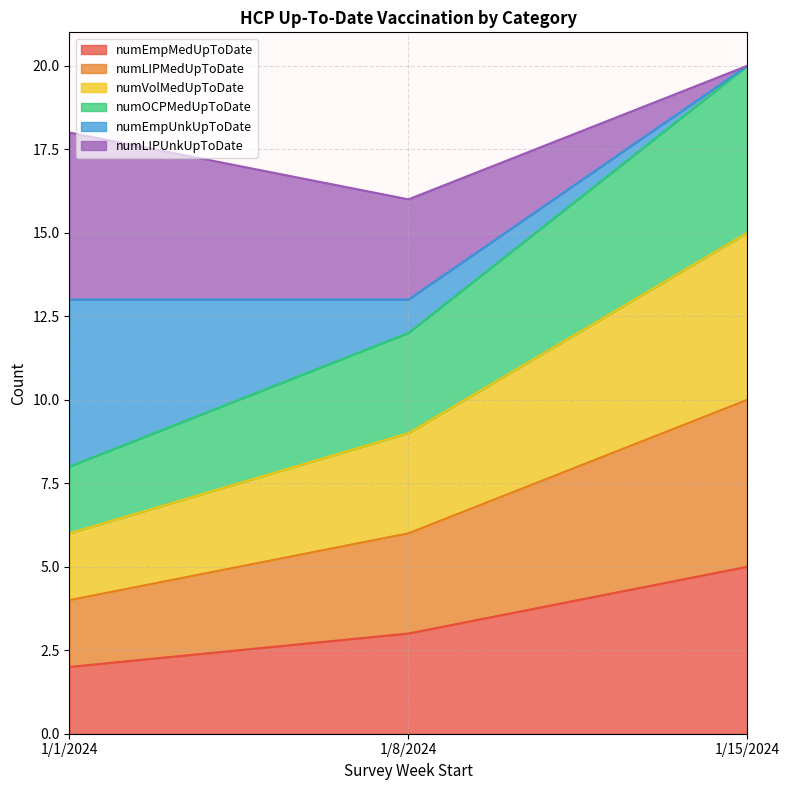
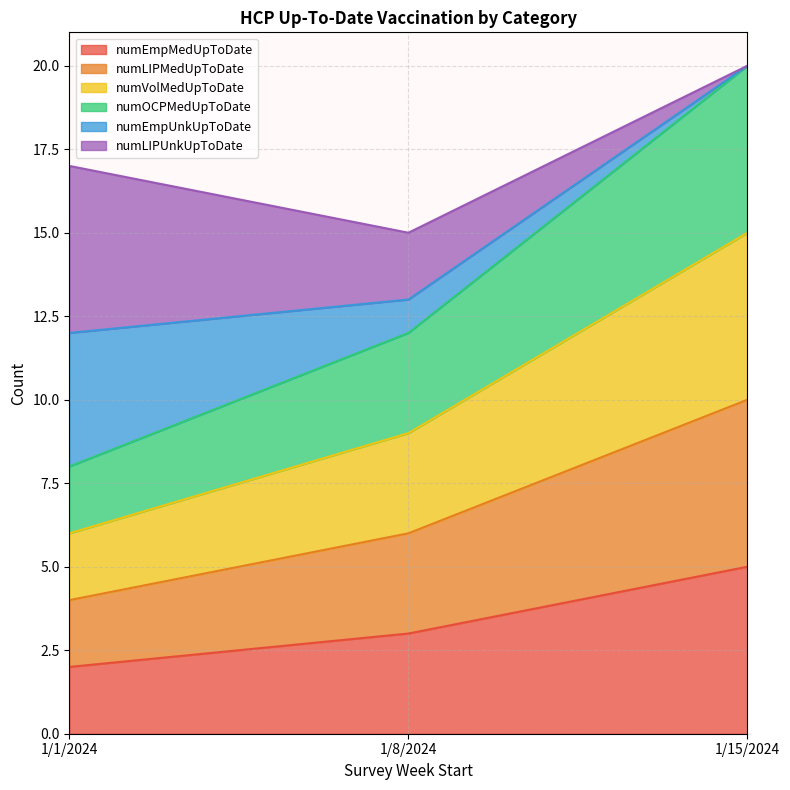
  {
    "numVolMedUpToDate": {
      "1/1/2024": 2,
      "1/8/2024": 3,
      "1/15/2024": 5
    },
    "numOCPMedUpToDate": {
      "1/1/2024": 2,
      "1/8/2024": 3
    },
    "numEmpUnkUpToDate": {
-     "1/1/2024": 5,
+     "1/1/2024": 4,
      "1/8/2024": 1
    },
    "numLIPUnkUpToDate": {
      "1/1/2024": 5,
-     "1/8/2024": 3
+     "1/8/2024": 2
    }
  }
